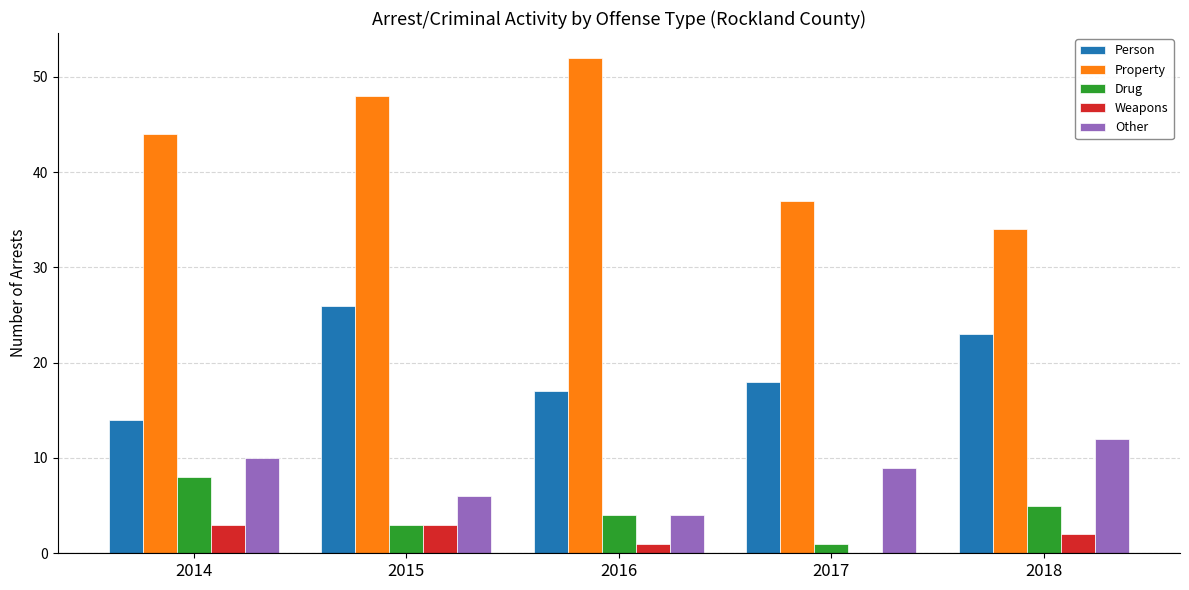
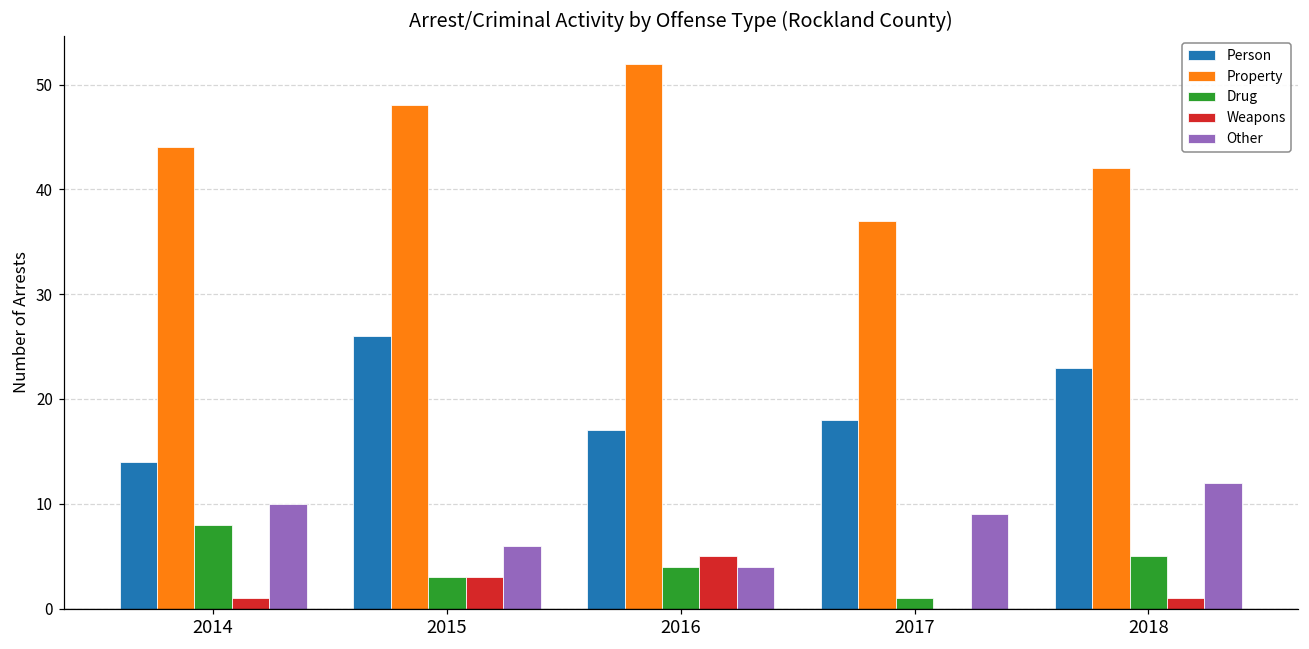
  {
    "Person": {
      "2014": 14,
      "2015": 26,
      "2016": 17,
      "2017": 18,
      "2018": 23
    },
    "Property": {
      "2014": 44,
      "2015": 48,
      "2016": 52,
      "2017": 37,
-     "2018": 34
+     "2018": 42
    },
    "Drug": {
      "2014": 8,
      "2015": 3,
      "2016": 4,
      "2017": 1,
      "2018": 5
    },
    "Weapons": {
-     "2014": 3,
+     "2014": 1,
      "2015": 3,
-     "2016": 1,
+     "2016": 5,
      "2017": 0,
-     "2018": 2
+     "2018": 1
    },
    "Other": {
      "2014": 10,
      "2015": 6,
      "2016": 4,
      "2017": 9,
      "2018": 12
    }
  }
